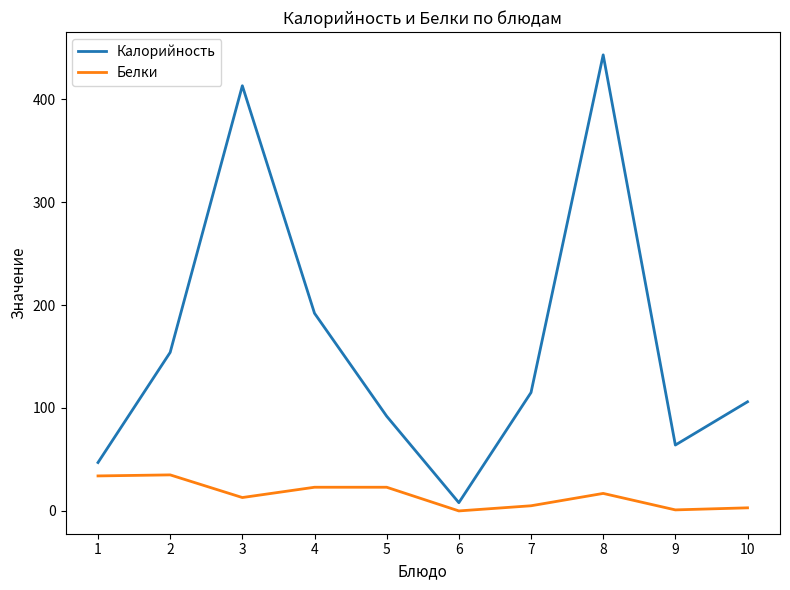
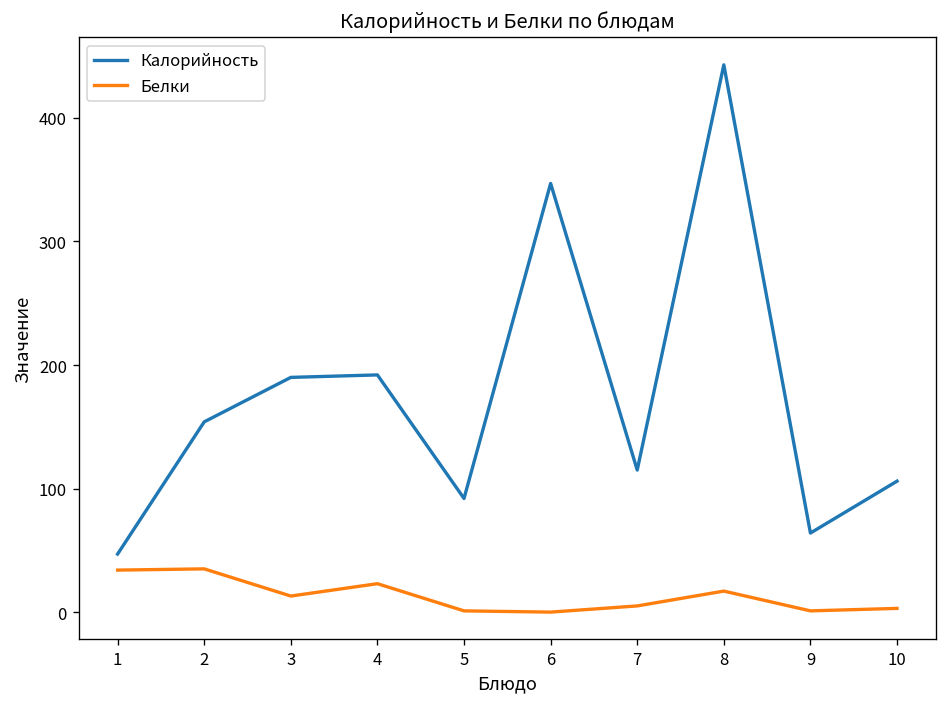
  {
    "Калорийность": {
      "1": 47,
      "2": 154,
-     "3": 413,
+     "3": 190,
      "4": 192,
      "5": 92,
-     "6": 8,
+     "6": 347,
      "7": 115,
      "8": 443,
      "9": 64,
      "10": 106
    },
    "Белки": {
      "1": 34,
      "2": 35,
      "3": 13,
      "4": 23,
-     "5": 23,
+     "5": 1,
      "6": 0,
      "7": 5,
      "8": 17,
      "9": 1,
      "10": 3
    }
  }
